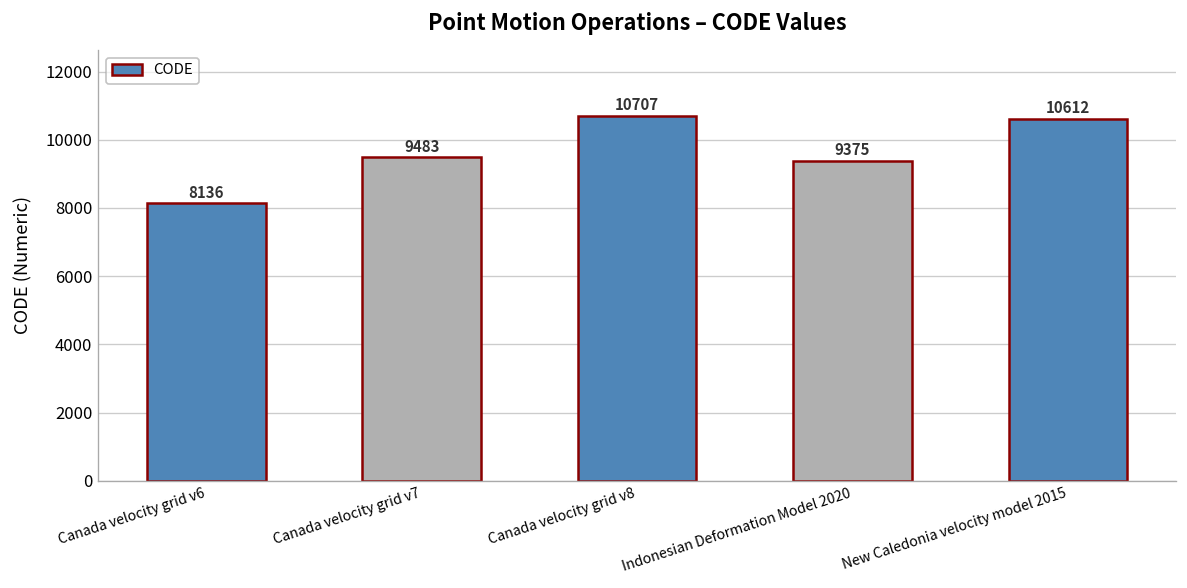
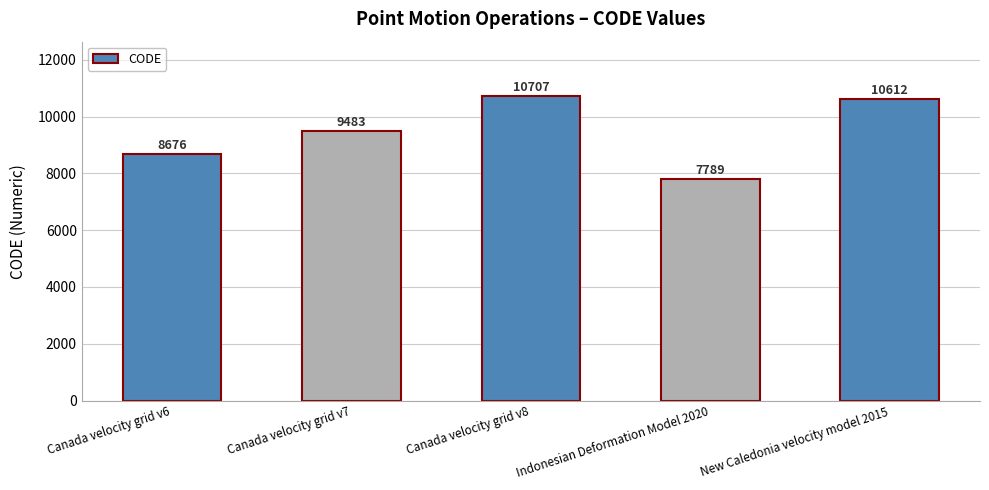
  {
-   "Canada velocity grid v6": 8136,
+   "Canada velocity grid v6": 8676,
    "Canada velocity grid v7": 9483,
    "Canada velocity grid v8": 10707,
-   "Indonesian Deformation Model 2020": 9375,
+   "Indonesian Deformation Model 2020": 7789,
    "New Caledonia velocity model 2015": 10612
  }
